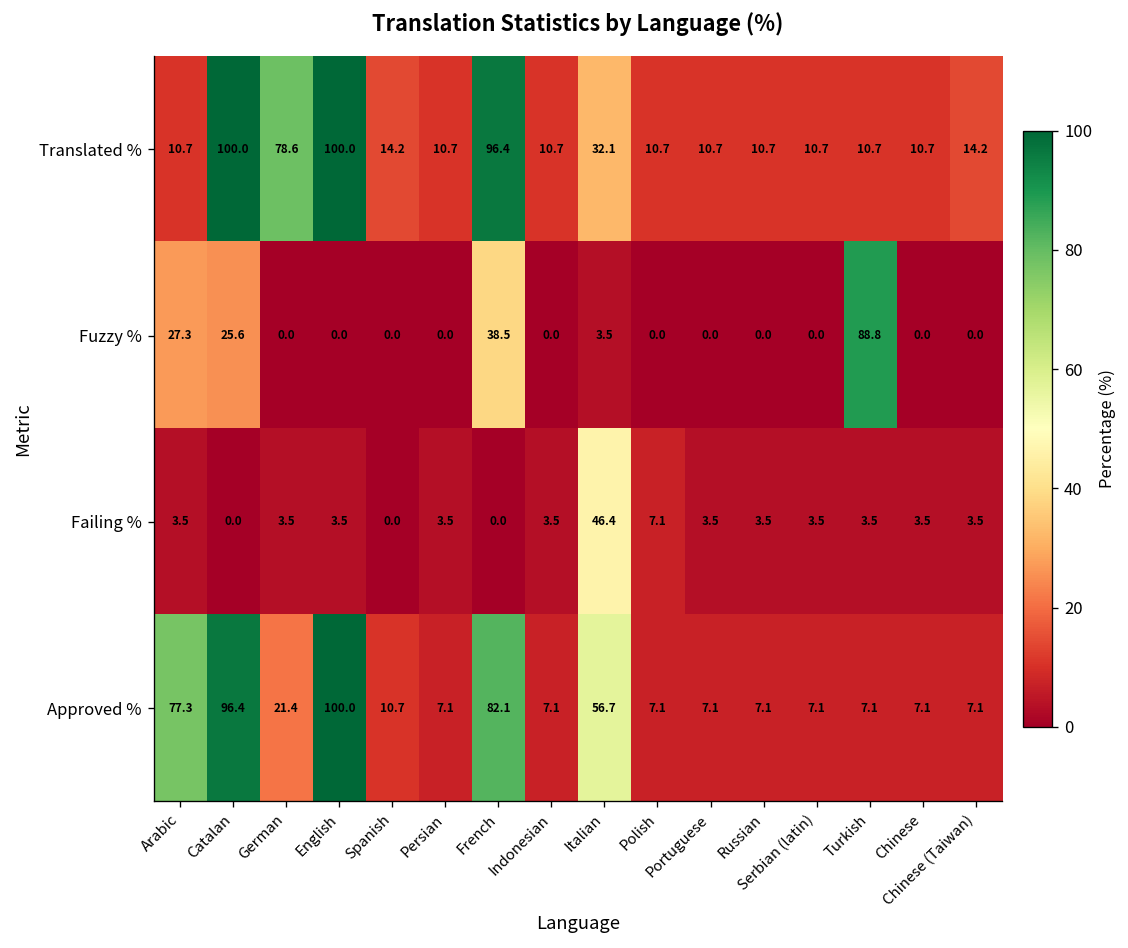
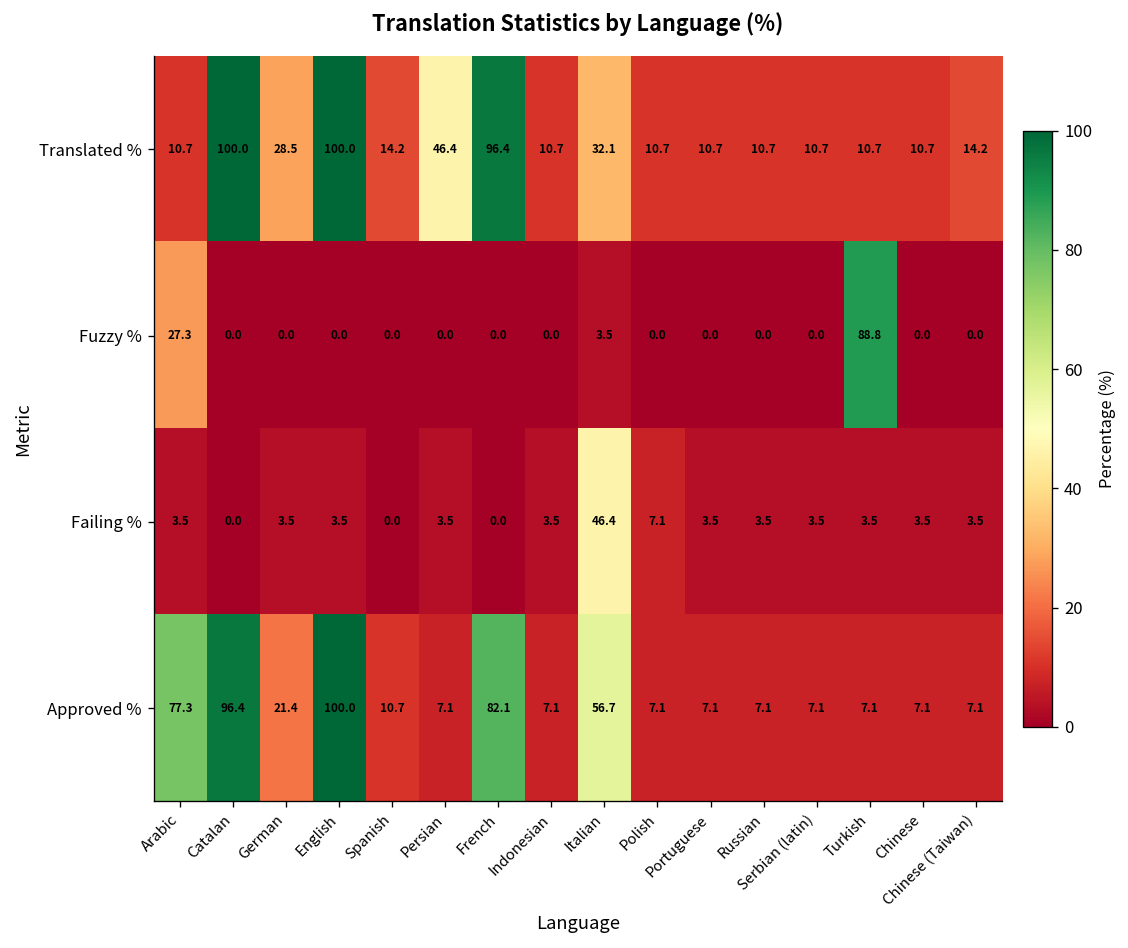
  {
    "Translated %": {
      "Arabic": 10.7,
      "Catalan": 100.0,
-     "German": 78.6,
+     "German": 28.5,
      "English": 100.0,
      "Spanish": 14.2,
-     "Persian": 10.7,
+     "Persian": 46.4,
      "French": 96.4,
      "Indonesian": 10.7,
      "Italian": 32.1,
      "Polish": 10.7,
      "Portuguese": 10.7,
      "Russian": 10.7,
      "Serbian (latin)": 10.7,
      "Turkish": 10.7,
      "Chinese": 10.7,
      "Chinese (Taiwan)": 14.2
    },
    "Fuzzy %": {
      "Arabic": 27.3,
-     "Catalan": 25.6,
+     "Catalan": 0.0,
      "German": 0.0,
      "English": 0.0,
      "Spanish": 0.0,
      "Persian": 0.0,
-     "French": 38.5,
+     "French": 0.0,
      "Indonesian": 0.0,
      "Italian": 3.5,
      "Polish": 0.0,
      "Portuguese": 0.0,
      "Russian": 0.0,
      "Serbian (latin)": 0.0,
      "Turkish": 88.8,
      "Chinese": 0.0,
      "Chinese (Taiwan)": 0.0
    },
    "Failing %": {
      "Arabic": 3.5,
      "Catalan": 0.0,
      "German": 3.5,
      "English": 3.5,
      "Spanish": 0.0,
      "Persian": 3.5,
      "French": 0.0,
      "Indonesian": 3.5,
      "Italian": 46.4,
      "Polish": 7.1,
      "Portuguese": 3.5,
      "Russian": 3.5,
      "Serbian (latin)": 3.5,
      "Turkish": 3.5,
      "Chinese": 3.5,
      "Chinese (Taiwan)": 3.5
    },
    "Approved %": {
      "Arabic": 77.3,
      "Catalan": 96.4,
      "German": 21.4,
      "English": 100.0,
      "Spanish": 10.7,
      "Persian": 7.1,
      "French": 82.1,
      "Indonesian": 7.1,
      "Italian": 56.7,
      "Polish": 7.1,
      "Portuguese": 7.1,
      "Russian": 7.1,
      "Serbian (latin)": 7.1,
      "Turkish": 7.1,
      "Chinese": 7.1,
      "Chinese (Taiwan)": 7.1
    }
  }
